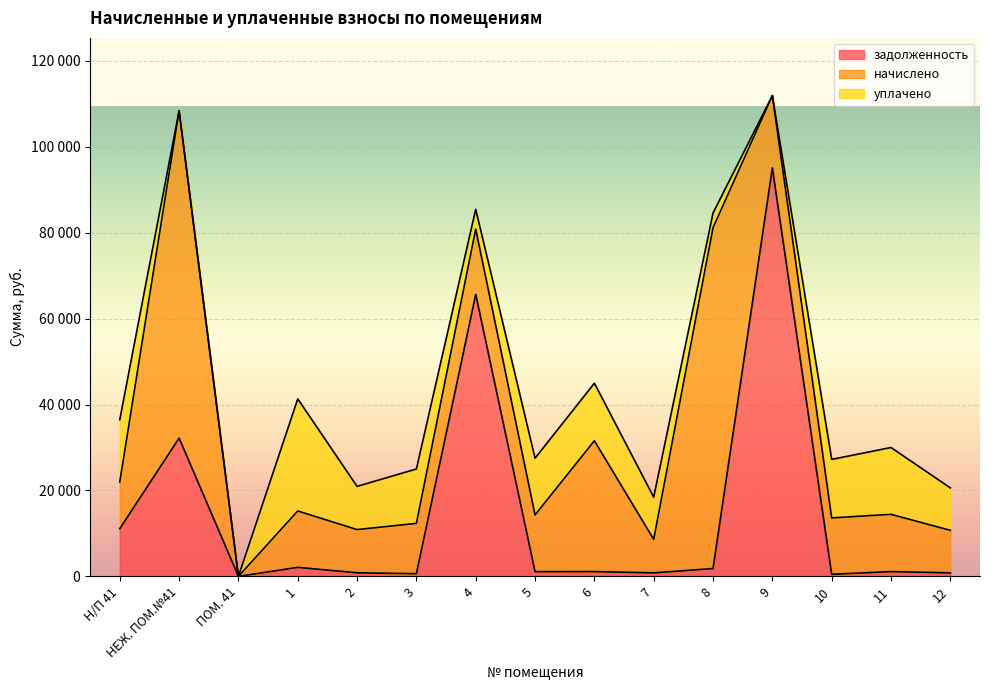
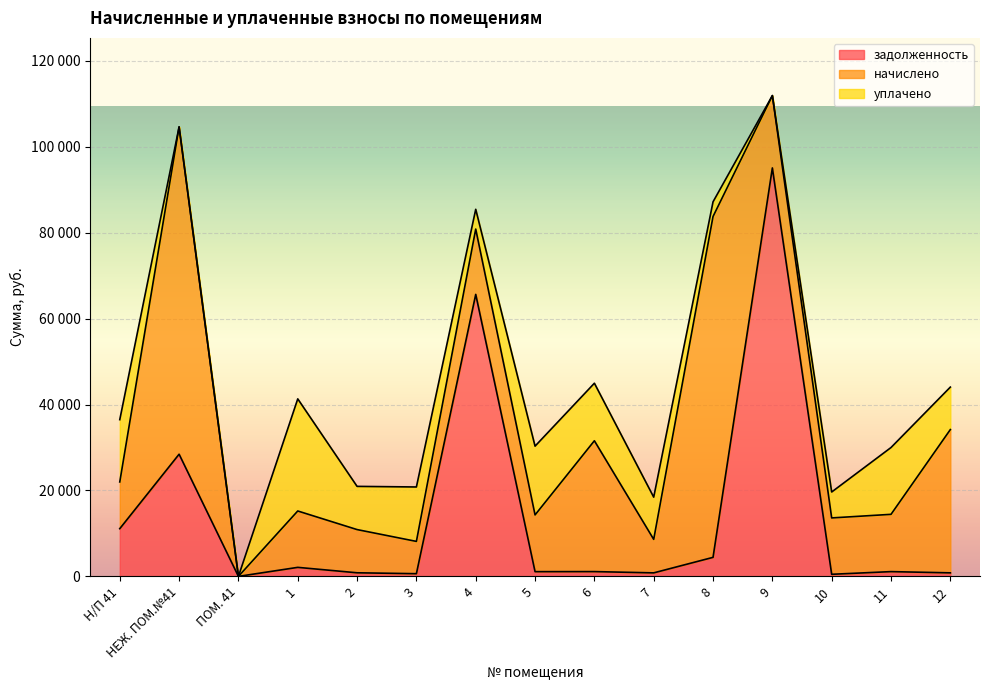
  {
    "задолженность": {
      "Н/П 41": 11000,
-     "НЕЖ. ПОМ.№41": 32000,
+     "НЕЖ. ПОМ.№41": 28000,
      "1": 2000,
      "2": 1000,
      "3": 1000,
      "4": 66000,
      "5": 1000,
      "6": 1000,
      "7": 1000,
-     "8": 2000,
+     "8": 4000,
      "9": 95000,
      "10": 0,
      "11": 1000,
      "12": 1000
    },
    "начислено": {
      "Н/П 41": 11000,
      "1": 13000,
      "2": 10000,
-     "3": 12000,
+     "3": 8000,
      "4": 15000,
      "5": 13000,
      "6": 30000,
      "7": 8000,
      "8": 79000,
      "10": 13000,
      "11": 13000,
-     "12": 10000
+     "12": 33000
    },
    "уплачено": {
      "Н/П 41": 15000,
      "1": 26000,
      "2": 10000,
      "3": 13000,
      "4": 5000,
-     "5": 13000,
+     "5": 16000,
      "6": 13000,
      "7": 10000,
      "8": 3000,
-     "10": 14000,
+     "10": 6000,
      "11": 16000,
      "12": 10000
    }
  }
